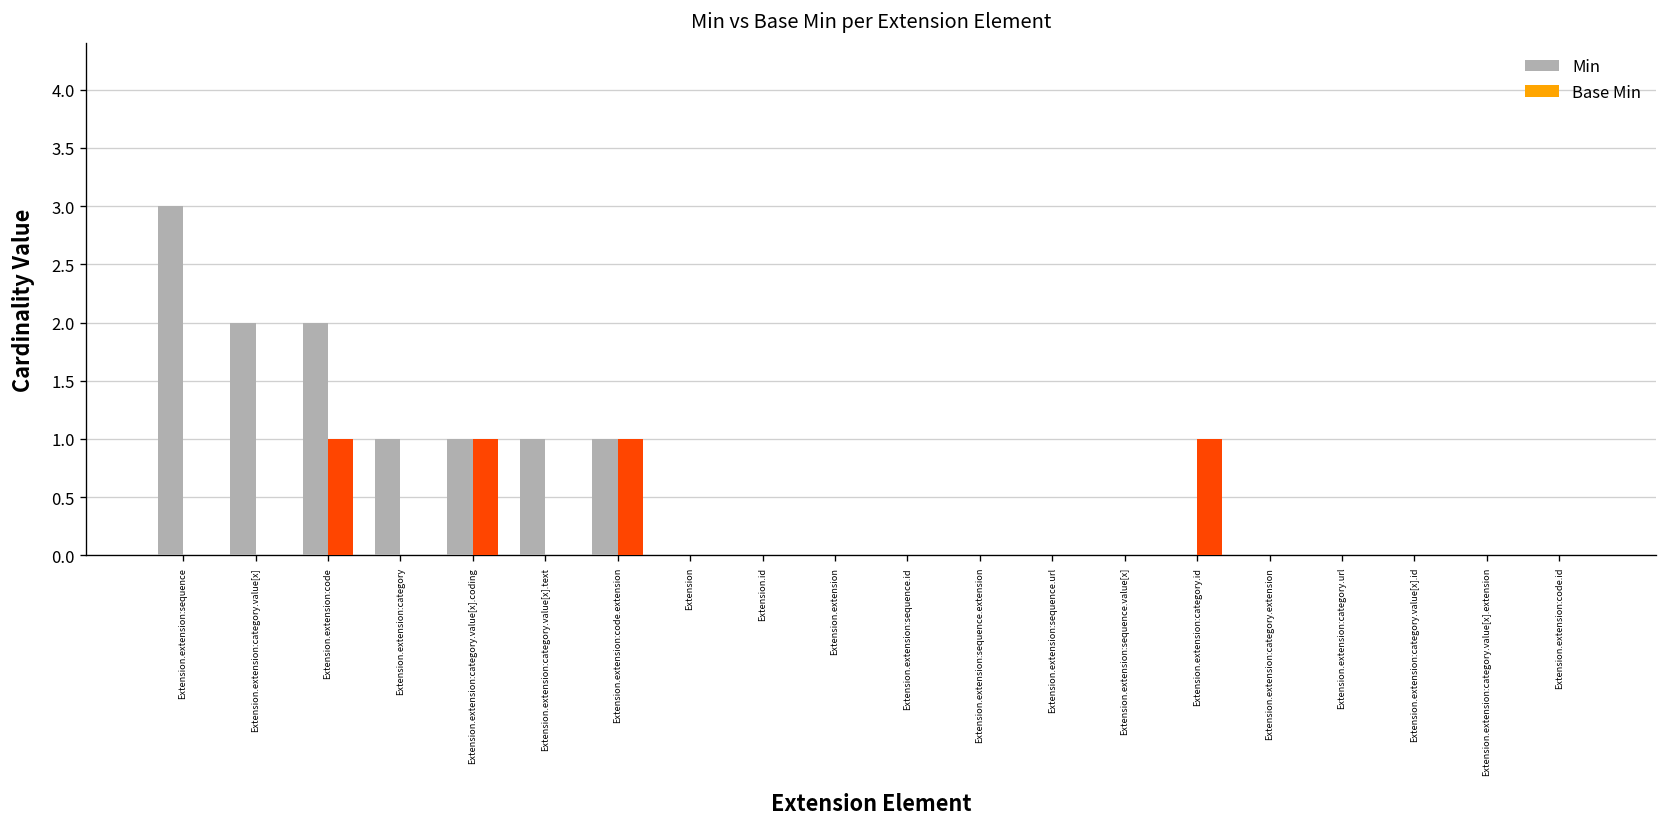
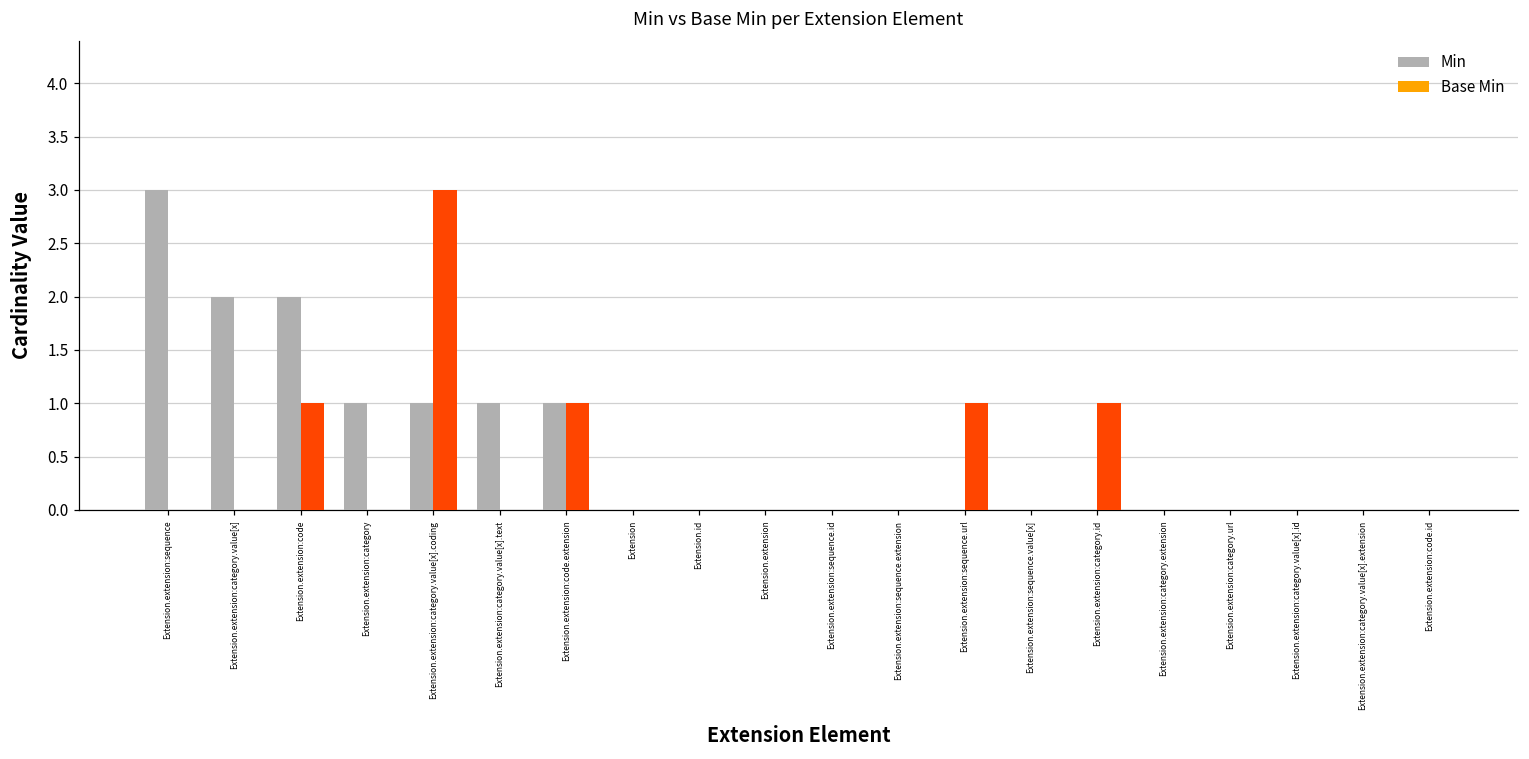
  {
    "Min": {
      "Extension.extension:sequence": 3,
      "Extension.extension:category.value[x]": 2,
      "Extension.extension:code": 2,
      "Extension.extension:category": 1,
      "Extension.extension:category.value[x].coding": 1,
      "Extension.extension:category.value[x].text": 1,
      "Extension.extension:code.extension": 1,
      "Extension": 0,
      "Extension.id": 0,
      "Extension.extension": 0,
      "Extension.extension:sequence.id": 0,
      "Extension.extension:sequence.extension": 0,
      "Extension.extension:sequence.url": 0,
      "Extension.extension:sequence.value[x]": 0,
      "Extension.extension:category.id": 0,
      "Extension.extension:category.extension": 0,
      "Extension.extension:category.url": 0,
      "Extension.extension:category.value[x].id": 0,
      "Extension.extension:category.value[x].extension": 0,
      "Extension.extension:code.id": 0
    },
    "Base Min": {
      "Extension.extension:sequence": 0,
      "Extension.extension:category.value[x]": 0,
      "Extension.extension:code": 1,
      "Extension.extension:category": 0,
-     "Extension.extension:category.value[x].coding": 1,
+     "Extension.extension:category.value[x].coding": 3,
      "Extension.extension:category.value[x].text": 0,
      "Extension.extension:code.extension": 1,
      "Extension": 0,
      "Extension.id": 0,
      "Extension.extension": 0,
      "Extension.extension:sequence.id": 0,
      "Extension.extension:sequence.extension": 0,
-     "Extension.extension:sequence.url": 0,
+     "Extension.extension:sequence.url": 1,
      "Extension.extension:sequence.value[x]": 0,
      "Extension.extension:category.id": 1,
      "Extension.extension:category.extension": 0,
      "Extension.extension:category.url": 0,
      "Extension.extension:category.value[x].id": 0,
      "Extension.extension:category.value[x].extension": 0,
      "Extension.extension:code.id": 0
    }
  }
